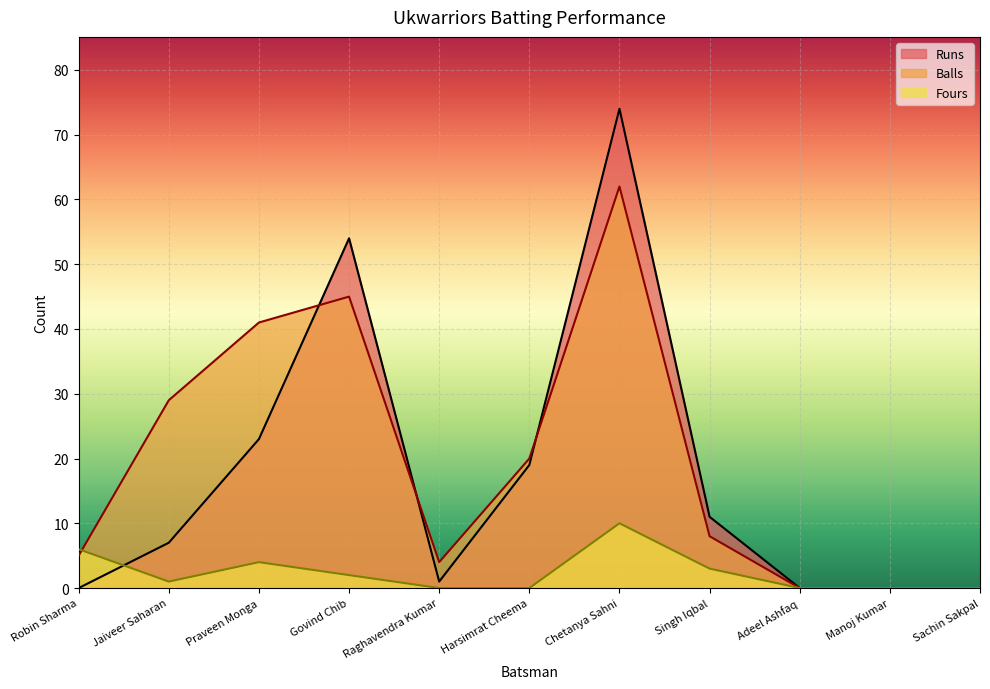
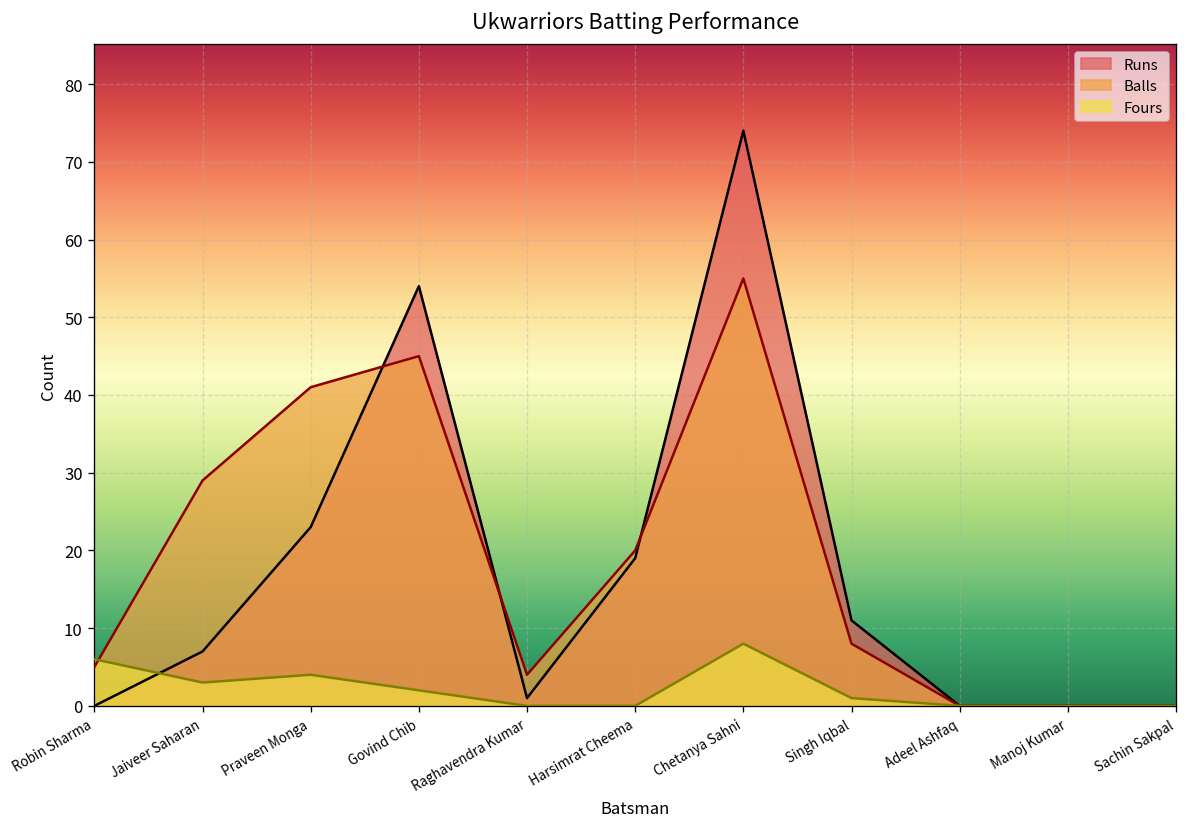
  {
    "Runs": {
      "Robin Sharma": 0,
      "Jaiveer Saharan": 7,
      "Praveen Monga": 23,
      "Govind Chib": 54,
      "Raghavendra Kumar": 1,
      "Harsimrat Cheema": 19,
      "Chetanya Sahni": 74,
      "Singh Iqbal": 11
    },
    "Balls": {
      "Robin Sharma": 5,
      "Jaiveer Saharan": 29,
      "Praveen Monga": 41,
      "Govind Chib": 45,
      "Raghavendra Kumar": 4,
      "Harsimrat Cheema": 20,
-     "Chetanya Sahni": 62,
+     "Chetanya Sahni": 55,
      "Singh Iqbal": 8
    },
    "Fours": {
      "Robin Sharma": 6,
-     "Jaiveer Saharan": 1,
+     "Jaiveer Saharan": 3,
      "Praveen Monga": 4,
      "Govind Chib": 2,
      "Raghavendra Kumar": 0,
      "Harsimrat Cheema": 0,
-     "Chetanya Sahni": 10,
-     "Singh Iqbal": 3
+     "Chetanya Sahni": 8,
+     "Singh Iqbal": 1
    }
  }
